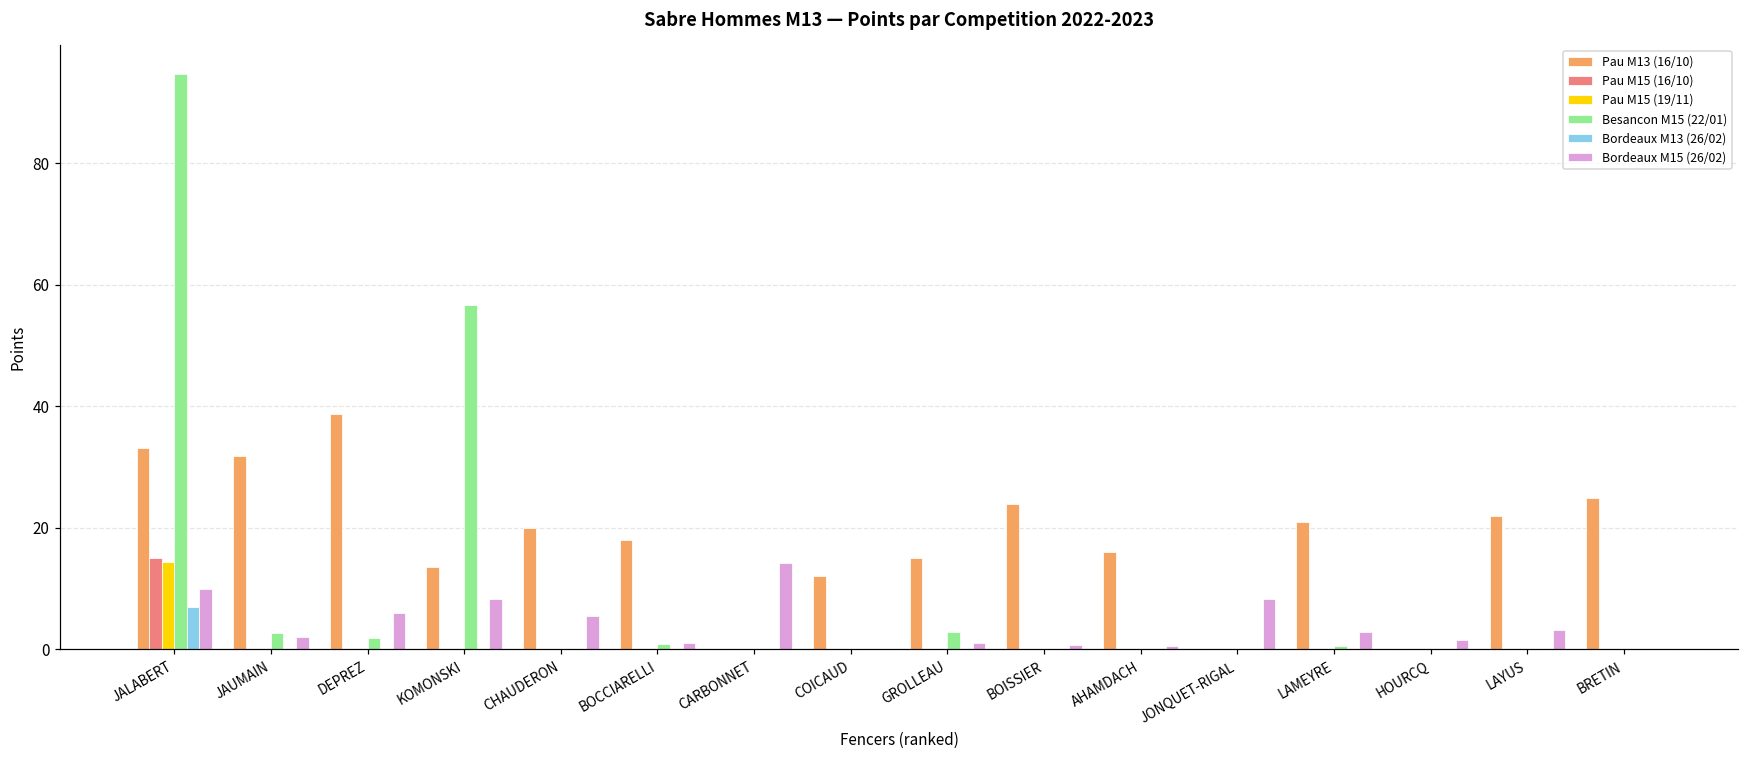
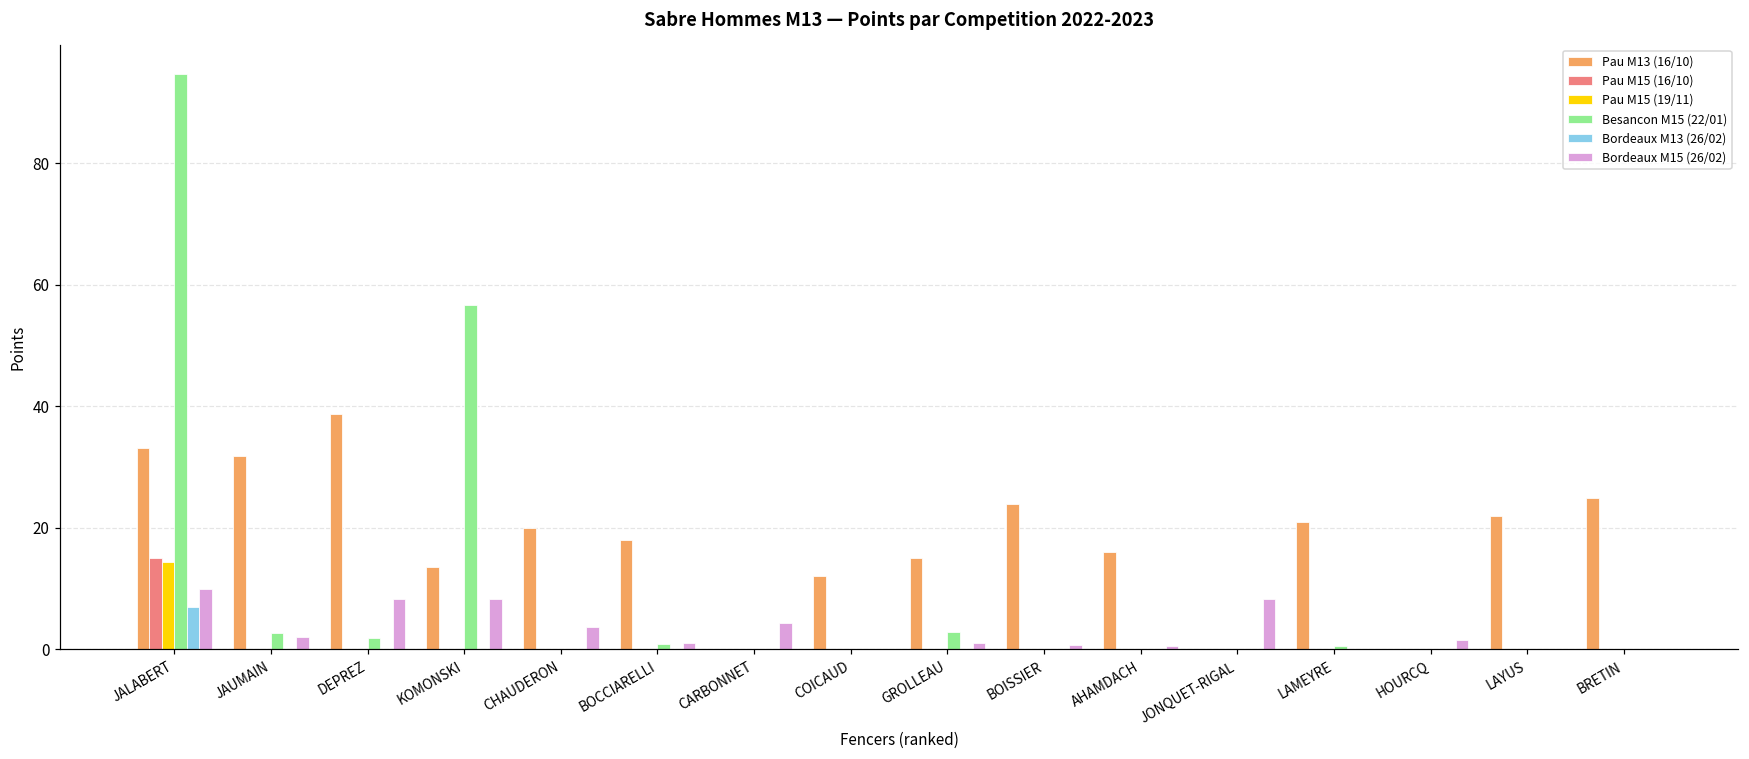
  {
    "Pau M15 (19/11)": {
      "JALABERT": 14,
      "JAUMAIN": 0,
      "DEPREZ": 0,
      "KOMONSKI": 0,
      "CHAUDERON": 0,
      "BOCCIARELLI": 0,
      "CARBONNET": 0,
      "COICAUD": 0,
      "GROLLEAU": 0,
      "BOISSIER": 0,
      "AHAMDACH": 0,
      "JONQUET-RIGAL": 0,
      "LAMEYRE": 0,
      "HOURCQ": 0,
      "LAYUS": 0,
      "BRETIN": 0
    },
    "Besancon M15 (22/01)": {
      "JALABERT": 95,
      "JAUMAIN": 3,
      "DEPREZ": 2,
      "KOMONSKI": 57,
      "CHAUDERON": 0,
      "BOCCIARELLI": 1,
      "CARBONNET": 0,
      "COICAUD": 0,
      "GROLLEAU": 3,
      "BOISSIER": 0,
      "AHAMDACH": 0,
      "JONQUET-RIGAL": 0,
      "LAMEYRE": 1,
      "HOURCQ": 0,
      "LAYUS": 0,
      "BRETIN": 0
    },
    "Bordeaux M13 (26/02)": {
      "JALABERT": 7,
      "JAUMAIN": 0,
      "DEPREZ": 0,
      "KOMONSKI": 0,
      "CHAUDERON": 0,
      "BOCCIARELLI": 0,
      "CARBONNET": 0,
      "COICAUD": 0,
      "GROLLEAU": 0,
      "BOISSIER": 0,
      "AHAMDACH": 0,
      "JONQUET-RIGAL": 0,
      "LAMEYRE": 0,
      "HOURCQ": 0,
      "LAYUS": 0,
      "BRETIN": 0
    },
    "Bordeaux M15 (26/02)": {
      "JALABERT": 10,
      "JAUMAIN": 2,
-     "DEPREZ": 6,
+     "DEPREZ": 8,
      "KOMONSKI": 8,
-     "CHAUDERON": 5,
+     "CHAUDERON": 4,
      "BOCCIARELLI": 1,
-     "CARBONNET": 14,
+     "CARBONNET": 4,
      "COICAUD": 0,
      "GROLLEAU": 1,
      "BOISSIER": 1,
      "AHAMDACH": 1,
      "JONQUET-RIGAL": 8,
-     "LAMEYRE": 3,
+     "LAMEYRE": 0,
      "HOURCQ": 2,
-     "LAYUS": 3,
+     "LAYUS": 0,
      "BRETIN": 0
    }
  }
